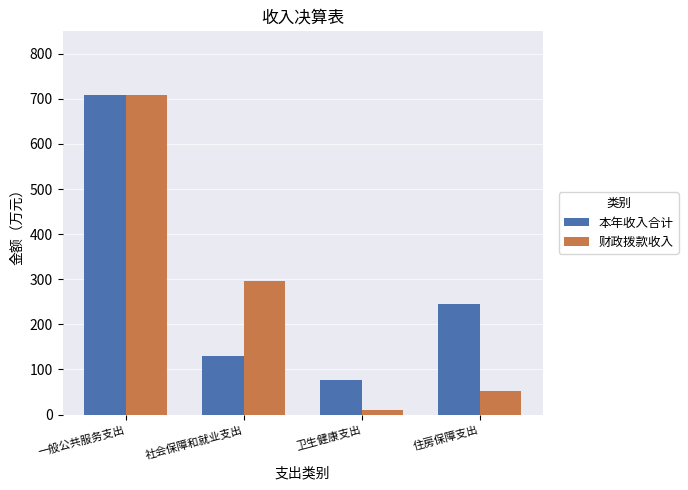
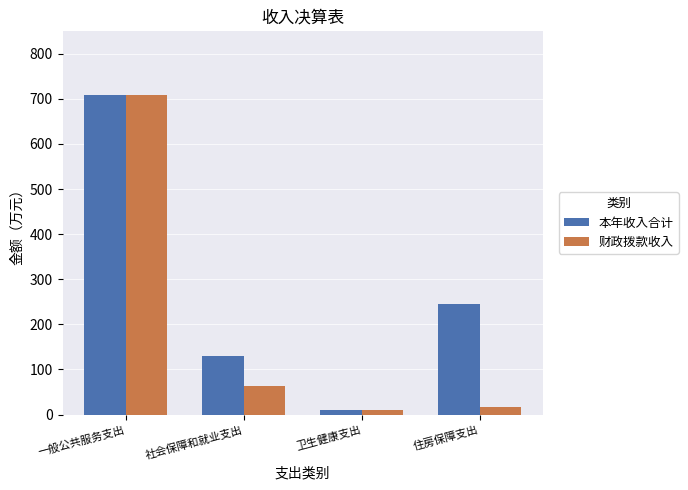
  {
    "本年收入合计": {
      "一般公共服务支出": 710,
      "社会保障和就业支出": 130,
-     "卫生健康支出": 80,
+     "卫生健康支出": 10,
      "住房保障支出": 250
    },
    "财政拨款收入": {
      "一般公共服务支出": 710,
-     "社会保障和就业支出": 300,
+     "社会保障和就业支出": 60,
      "卫生健康支出": 10,
-     "住房保障支出": 50
+     "住房保障支出": 20
    }
  }
